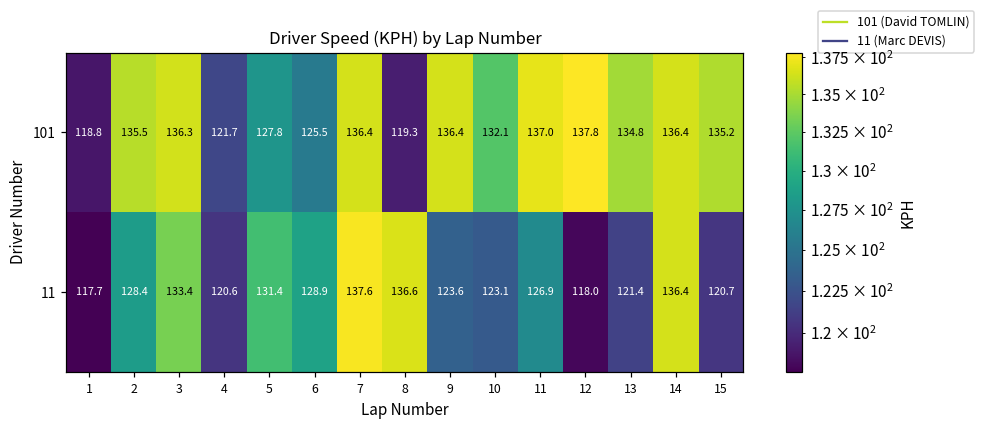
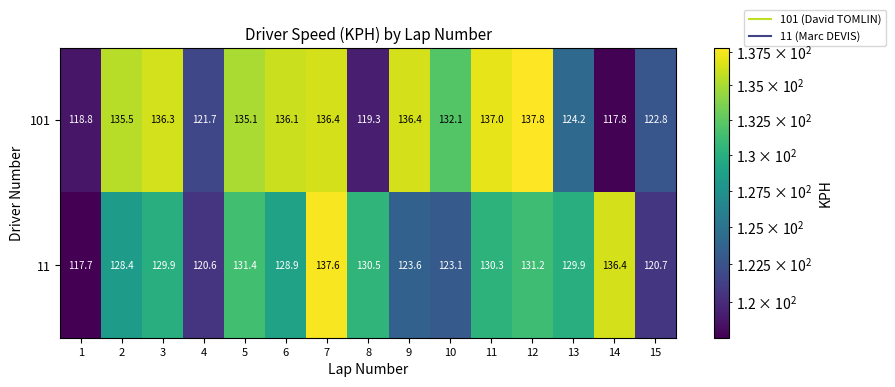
  {
    "101": {
      "1": 118.8,
      "2": 135.5,
      "3": 136.3,
      "4": 121.7,
-     "5": 127.8,
-     "6": 125.5,
+     "5": 135.1,
+     "6": 136.1,
      "7": 136.4,
      "8": 119.3,
      "9": 136.4,
      "10": 132.1,
      "11": 137.0,
      "12": 137.8,
-     "13": 134.8,
-     "14": 136.4,
-     "15": 135.2
+     "13": 124.2,
+     "14": 117.8,
+     "15": 122.8
    },
    "11": {
      "1": 117.7,
      "2": 128.4,
-     "3": 133.4,
+     "3": 129.9,
      "4": 120.6,
      "5": 131.4,
      "6": 128.9,
      "7": 137.6,
-     "8": 136.6,
+     "8": 130.5,
      "9": 123.6,
      "10": 123.1,
-     "11": 126.9,
-     "12": 118.0,
-     "13": 121.4,
+     "11": 130.3,
+     "12": 131.2,
+     "13": 129.9,
      "14": 136.4,
      "15": 120.7
    }
  }
